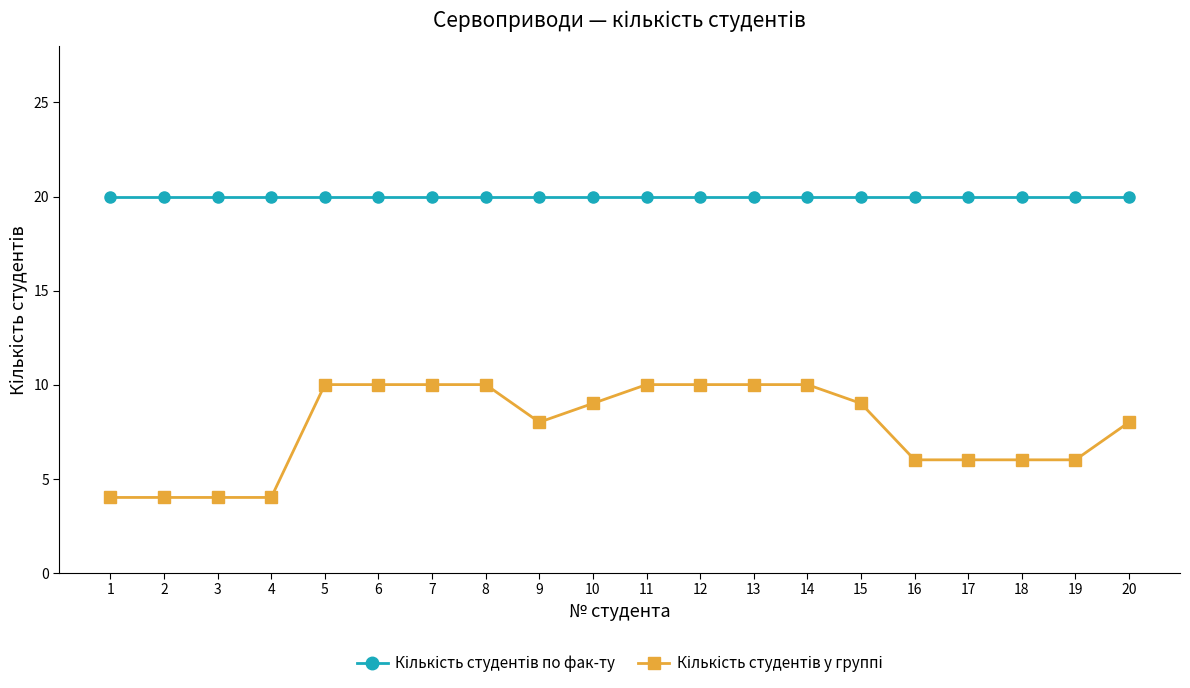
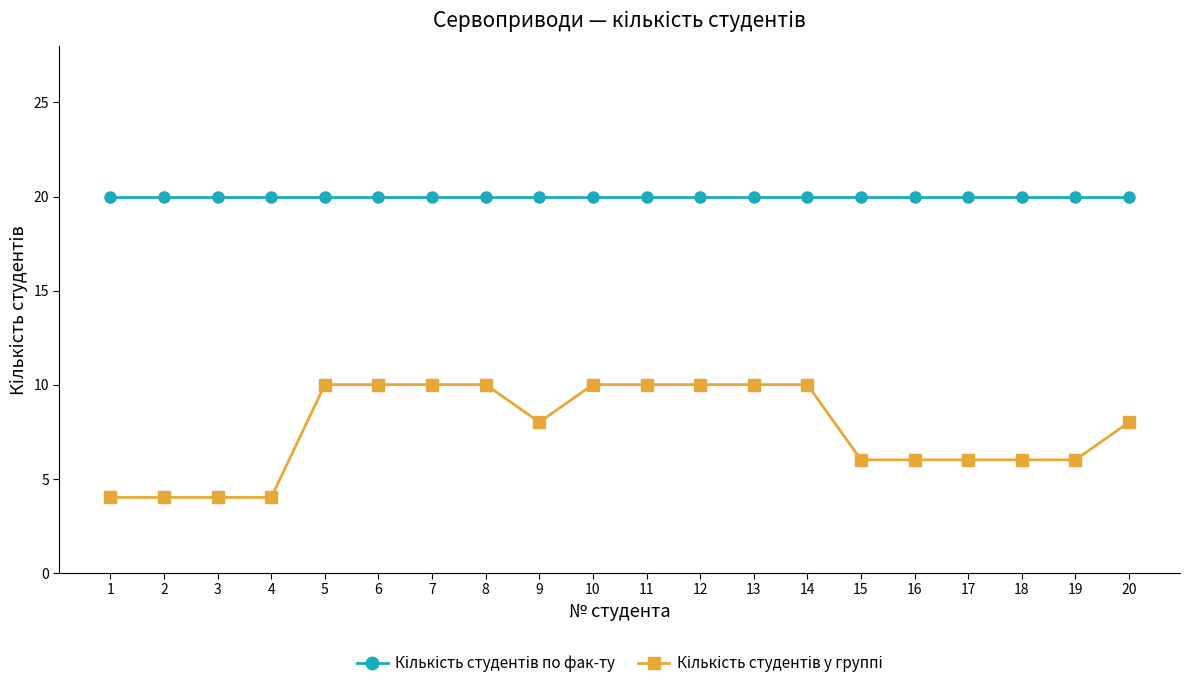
  {
    "Кількість студентів по фак-ту": {
      "1": 20,
      "2": 20,
      "3": 20,
      "4": 20,
      "5": 20,
      "6": 20,
      "7": 20,
      "8": 20,
      "9": 20,
      "10": 20,
      "11": 20,
      "12": 20,
      "13": 20,
      "14": 20,
      "15": 20,
      "16": 20,
      "17": 20,
      "18": 20,
      "19": 20,
      "20": 20
    },
    "Кількість студентів у группі": {
      "1": 4,
      "2": 4,
      "3": 4,
      "4": 4,
      "5": 10,
      "6": 10,
      "7": 10,
      "8": 10,
      "9": 8,
-     "10": 9,
+     "10": 10,
      "11": 10,
      "12": 10,
      "13": 10,
      "14": 10,
-     "15": 9,
+     "15": 6,
      "16": 6,
      "17": 6,
      "18": 6,
      "19": 6,
      "20": 8
    }
  }
